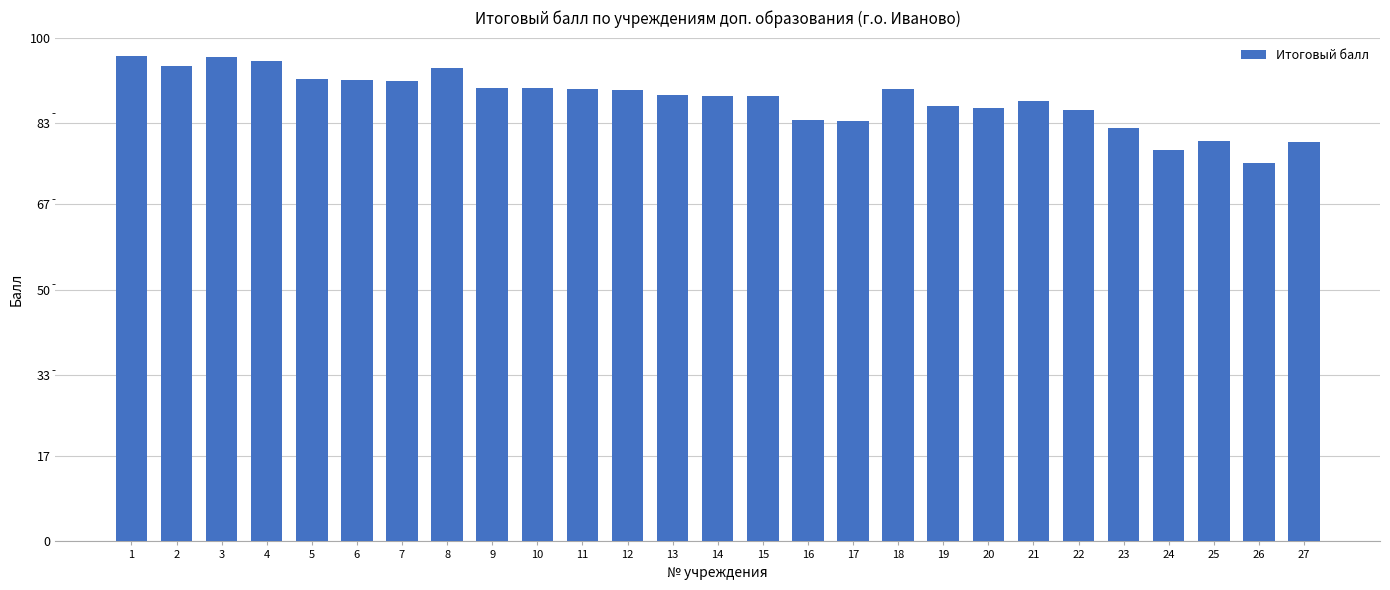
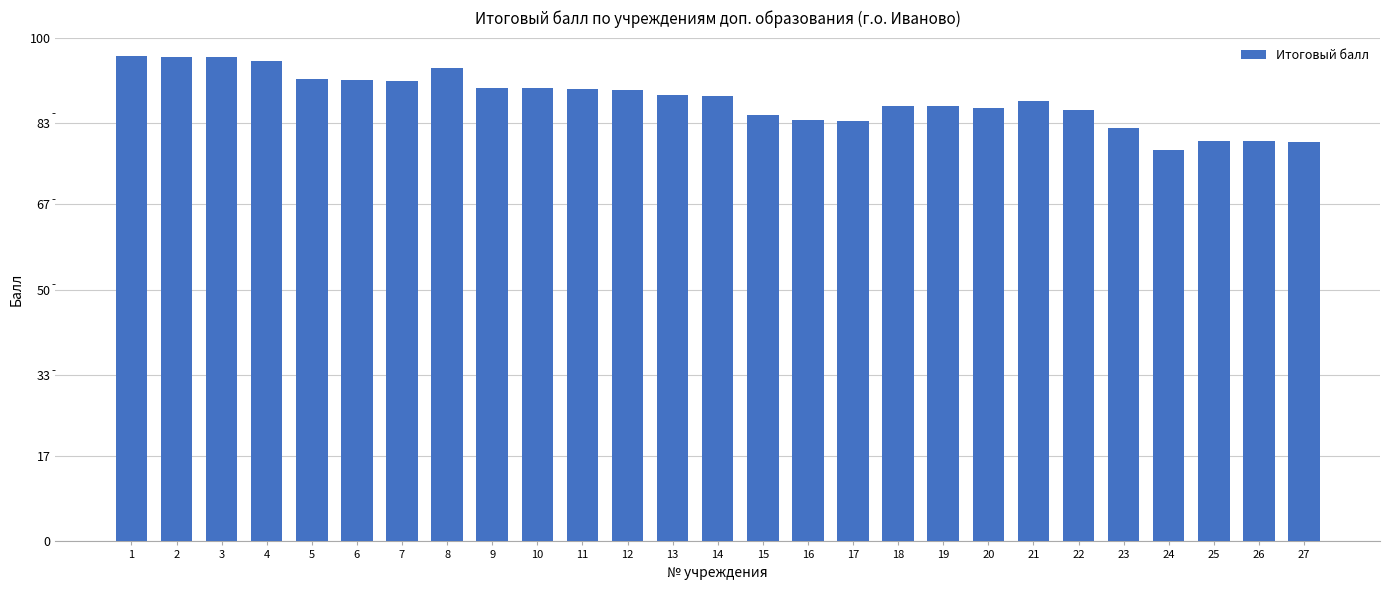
  {
    "1": 96,
-   "2": 94,
+   "2": 96,
    "3": 96,
    "4": 95,
    "5": 92,
    "6": 92,
    "7": 91,
    "8": 94,
    "9": 90,
    "10": 90,
    "11": 90,
    "12": 90,
    "13": 89,
    "14": 88,
-   "15": 88,
+   "15": 85,
    "16": 84,
    "17": 83,
-   "18": 90,
+   "18": 86,
    "19": 86,
    "20": 86,
    "21": 87,
    "22": 86,
    "23": 82,
    "24": 78,
    "25": 80,
-   "26": 75,
+   "26": 80,
    "27": 79
  }
